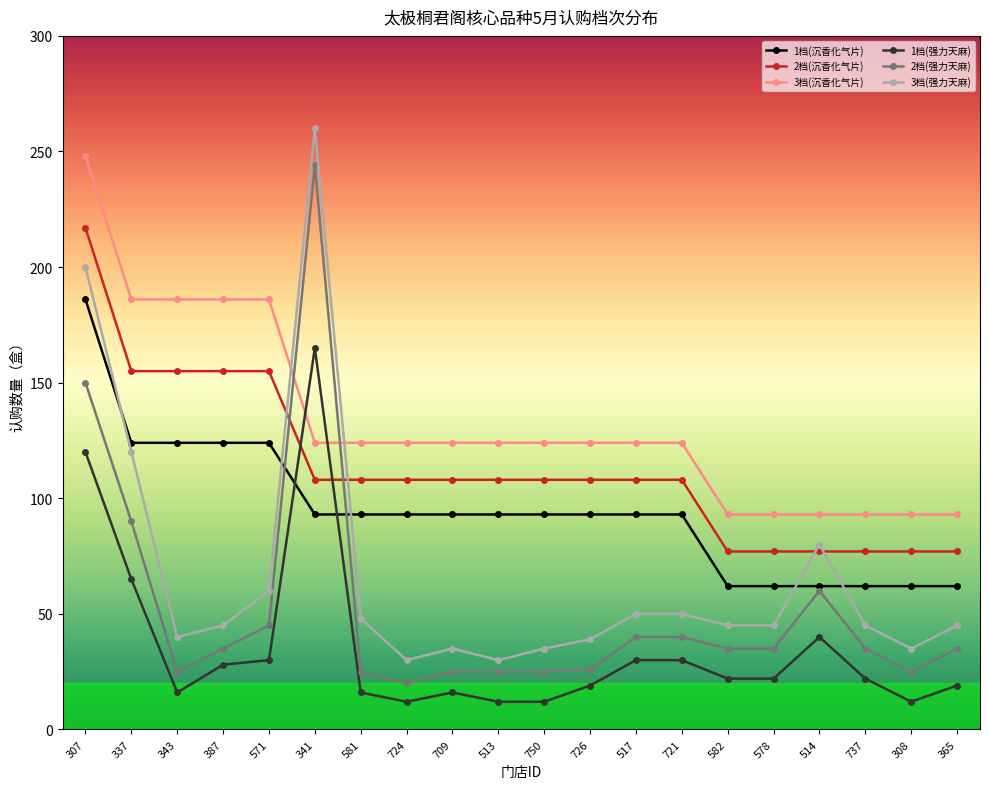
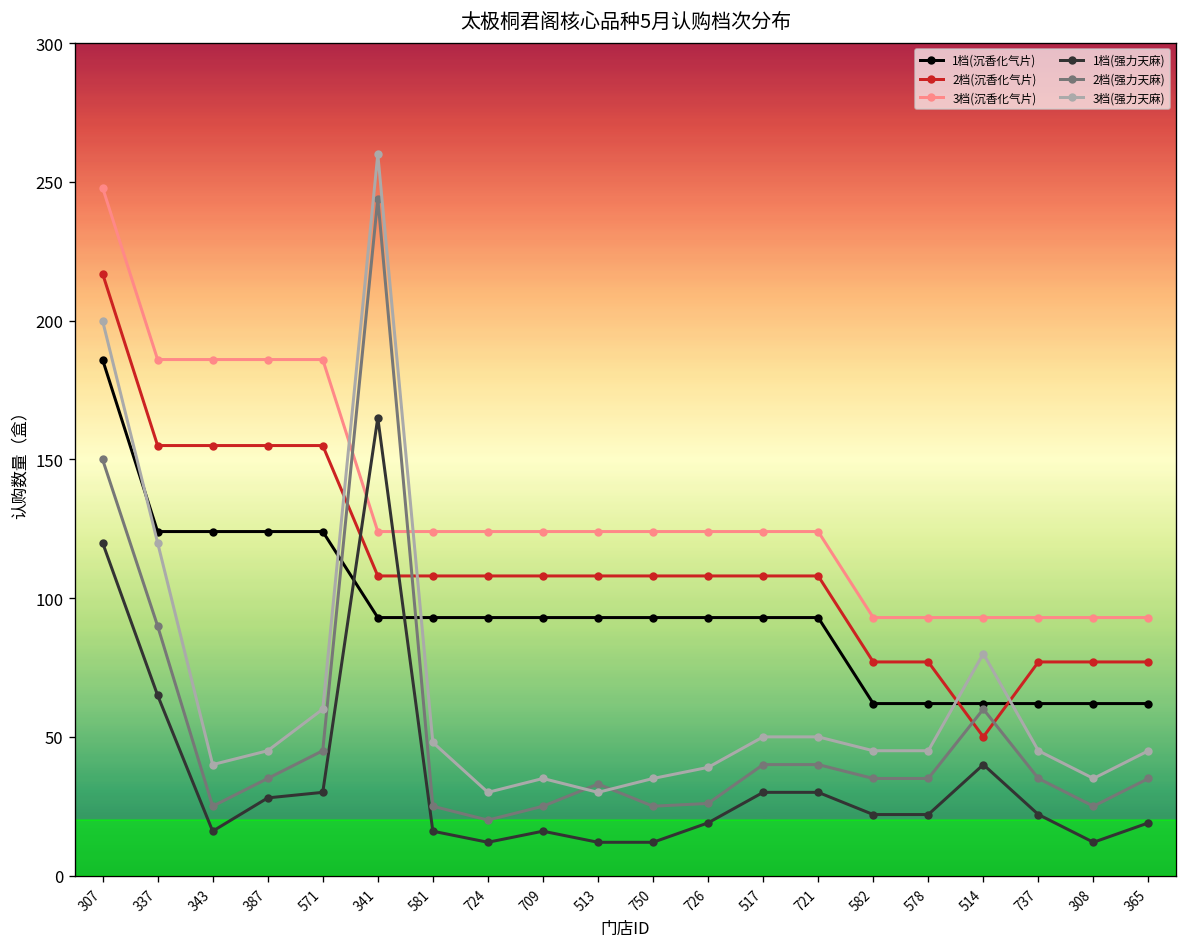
  {
    "1档(沉香化气片)": {
      "307": 186,
      "337": 124,
      "343": 124,
      "387": 124,
      "571": 124,
      "341": 93,
      "581": 93,
      "724": 93,
      "709": 93,
      "513": 93,
      "750": 93,
      "726": 93,
      "517": 93,
      "721": 93,
      "582": 62,
      "578": 62,
      "514": 62,
      "737": 62,
      "308": 62,
      "365": 62
    },
    "2档(沉香化气片)": {
      "307": 217,
      "337": 155,
      "343": 155,
      "387": 155,
      "571": 155,
      "341": 108,
      "581": 108,
      "724": 108,
      "709": 108,
      "513": 108,
      "750": 108,
      "726": 108,
      "517": 108,
      "721": 108,
      "582": 77,
      "578": 77,
-     "514": 77,
+     "514": 50,
      "737": 77,
      "308": 77,
      "365": 77
    },
    "3档(沉香化气片)": {
      "307": 248,
      "337": 186,
      "343": 186,
      "387": 186,
      "571": 186,
      "341": 124,
      "581": 124,
      "724": 124,
      "709": 124,
      "513": 124,
      "750": 124,
      "726": 124,
      "517": 124,
      "721": 124,
      "582": 93,
      "578": 93,
      "514": 93,
      "737": 93,
      "308": 93,
      "365": 93
    },
    "1档(强力天麻)": {
      "307": 120,
      "337": 65,
      "387": 28,
      "571": 30,
      "341": 165,
      "517": 30,
      "721": 30,
      "582": 22,
      "578": 22,
      "514": 40,
      "737": 22
    },
    "2档(强力天麻)": {
      "307": 150,
      "337": 90,
      "343": 25,
      "387": 35,
      "571": 45,
      "341": 244,
      "581": 25,
      "709": 25,
-     "513": 25,
+     "513": 33,
      "750": 25,
      "726": 26,
      "517": 40,
      "721": 40,
      "582": 35,
      "578": 35,
      "514": 60,
      "737": 35,
      "308": 25,
      "365": 35
    },
    "3档(强力天麻)": {
      "307": 200,
      "337": 120,
      "343": 40,
      "387": 45,
      "571": 60,
      "341": 260,
      "581": 48,
      "724": 30,
      "709": 35,
      "513": 30,
      "750": 35,
      "726": 39,
      "517": 50,
      "721": 50,
      "582": 45,
      "578": 45,
      "514": 80,
      "737": 45,
      "308": 35,
      "365": 45
    }
  }
